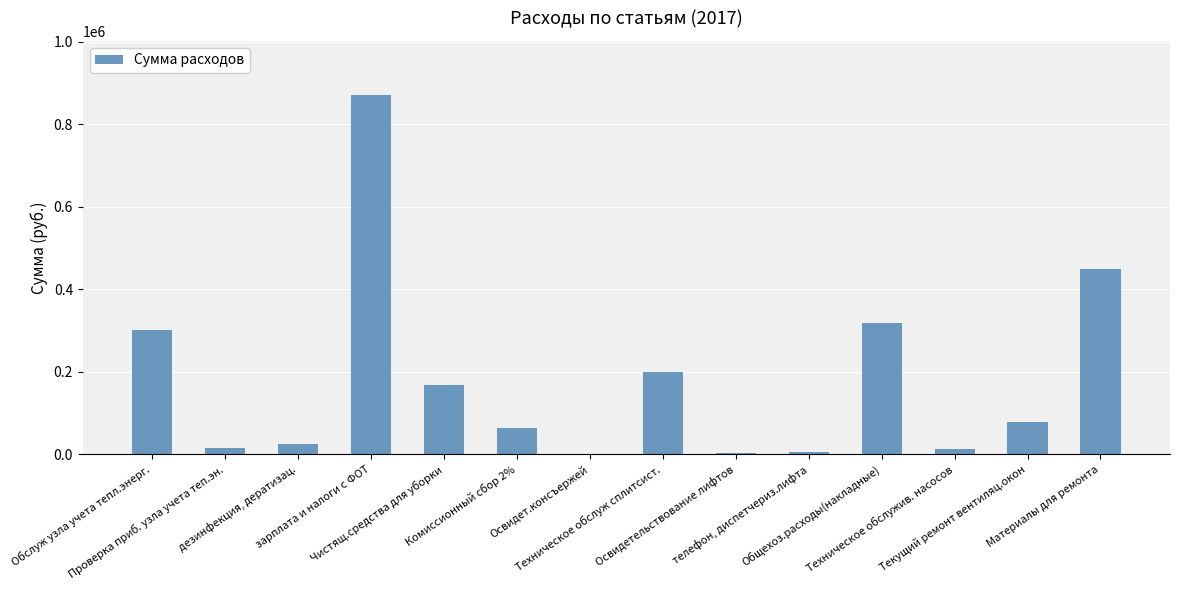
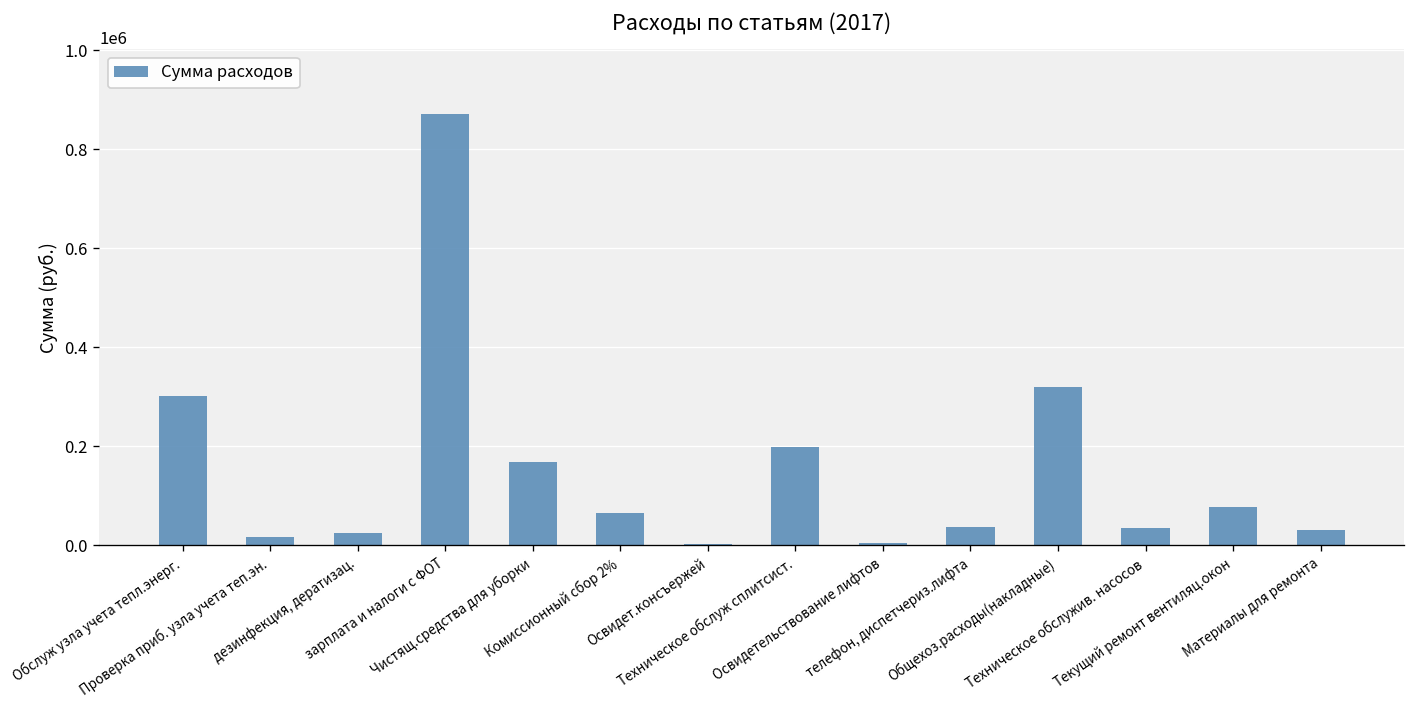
  {
    "Обслуж узла учета тепл.энерг.": 300000,
    "Проверка приб. узла учета теп.эн.": 20000,
    "дезинфекция, дератизац.": 20000,
    "зарплата и налоги с ФОТ": 870000,
    "Чистящ.средства для уборки": 170000,
    "Комиссионный сбор 2%": 60000,
    "Техническое обслуж сплитсист.": 200000,
-   "телефон, диспетчериз.лифта": 0,
+   "телефон, диспетчериз.лифта": 40000,
    "Общехоз.расходы(накладные)": 320000,
-   "Техническое обслужив. насосов": 10000,
+   "Техническое обслужив. насосов": 30000,
    "Текущий ремонт вентиляц.окон": 80000,
-   "Материалы для ремонта": 450000
+   "Материалы для ремонта": 30000
  }
